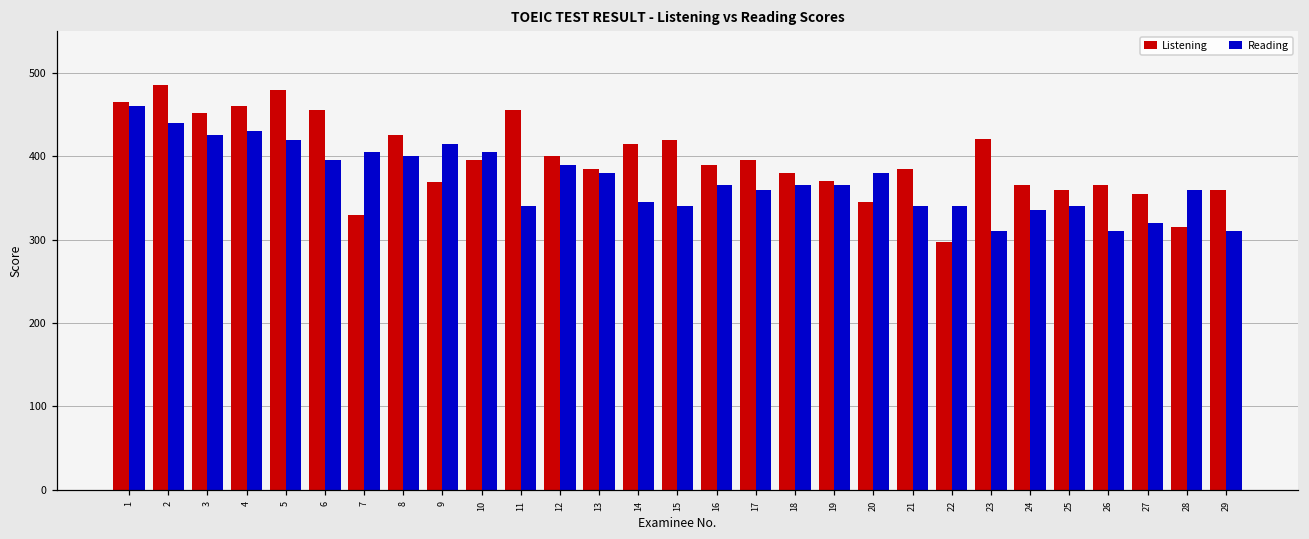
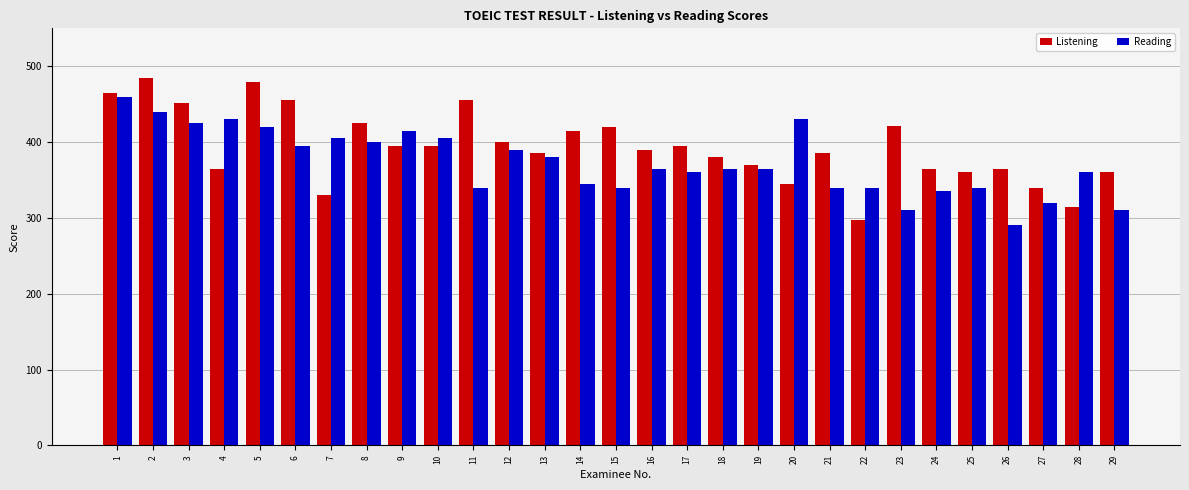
  {
    "Listening": {
      "1": 470,
      "2": 490,
      "3": 450,
-     "4": 460,
+     "4": 360,
      "5": 480,
      "6": 460,
      "7": 330,
      "8": 430,
-     "9": 370,
+     "9": 400,
      "10": 400,
      "11": 460,
      "12": 400,
      "13": 390,
      "14": 420,
      "15": 420,
      "16": 390,
      "17": 400,
      "18": 380,
      "19": 370,
      "20": 350,
      "21": 390,
      "22": 300,
      "23": 420,
      "24": 370,
      "25": 360,
      "26": 370,
-     "27": 360,
+     "27": 340,
      "28": 320,
      "29": 360
    },
    "Reading": {
      "1": 460,
      "2": 440,
      "3": 430,
      "4": 430,
      "5": 420,
      "6": 400,
      "7": 410,
      "8": 400,
      "9": 420,
      "10": 410,
      "11": 340,
      "12": 390,
      "13": 380,
      "14": 350,
      "15": 340,
      "16": 370,
      "17": 360,
      "18": 370,
      "19": 370,
-     "20": 380,
+     "20": 430,
      "21": 340,
      "22": 340,
      "23": 310,
      "24": 340,
      "25": 340,
-     "26": 310,
+     "26": 290,
      "27": 320,
      "28": 360,
      "29": 310
    }
  }
